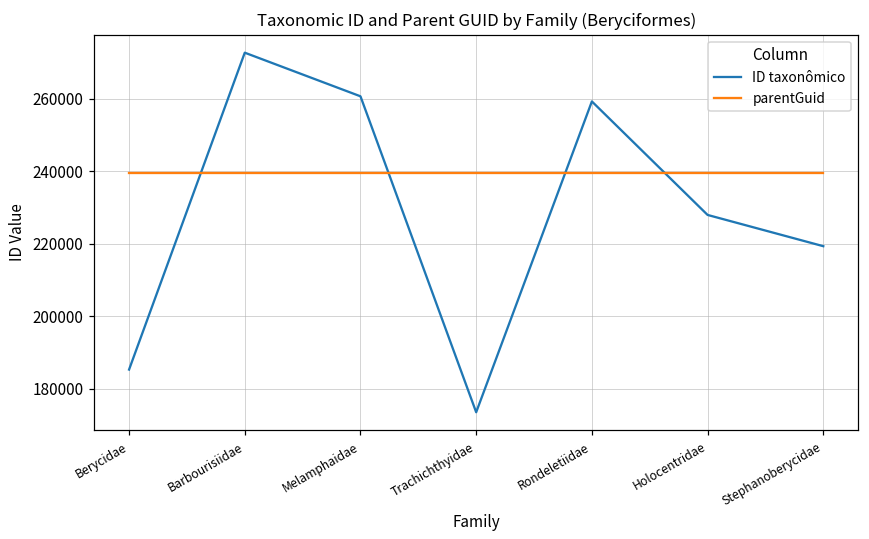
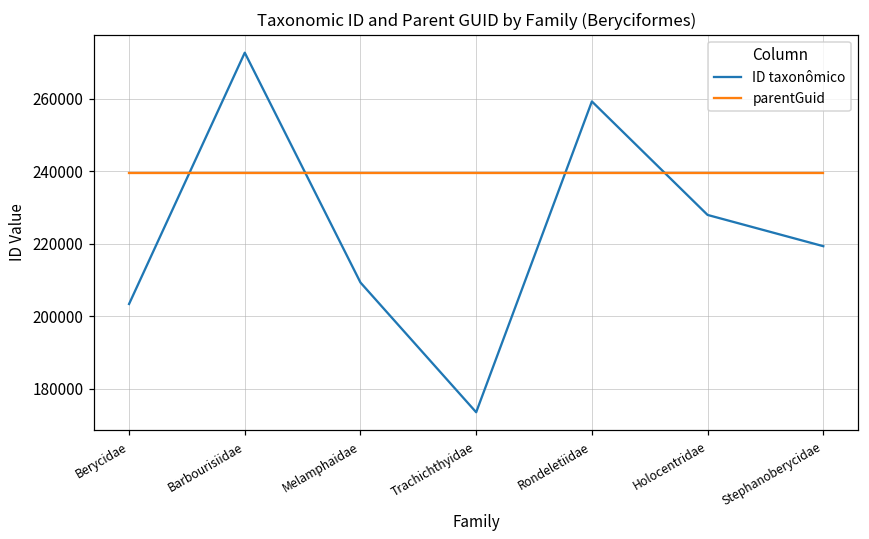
  {
    "ID taxonômico": {
-     "Berycidae": 185000,
+     "Berycidae": 203000,
      "Barbourisiidae": 273000,
-     "Melamphaidae": 261000,
+     "Melamphaidae": 209000,
      "Trachichthyidae": 174000,
      "Rondeletiidae": 259000,
      "Holocentridae": 228000,
      "Stephanoberycidae": 219000
    },
    "parentGuid": {
      "Berycidae": 240000,
      "Barbourisiidae": 240000,
      "Melamphaidae": 240000,
      "Trachichthyidae": 240000,
      "Rondeletiidae": 240000,
      "Holocentridae": 240000,
      "Stephanoberycidae": 240000
    }
  }
